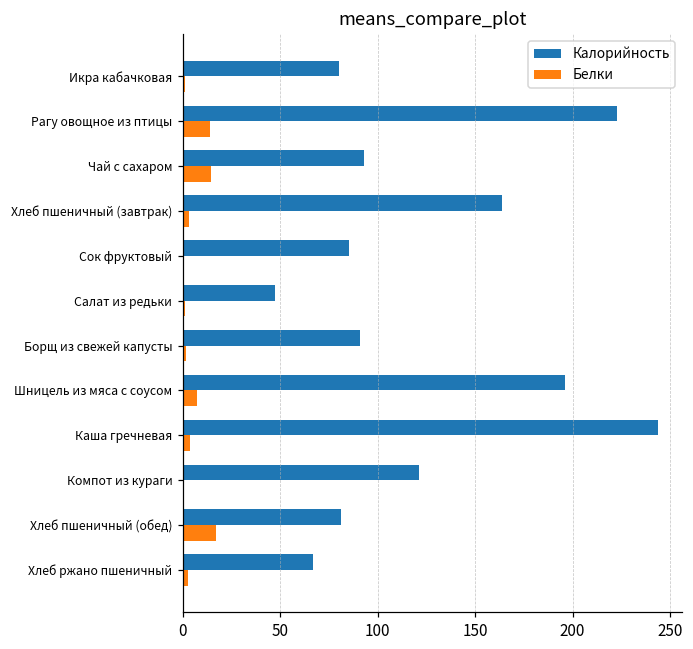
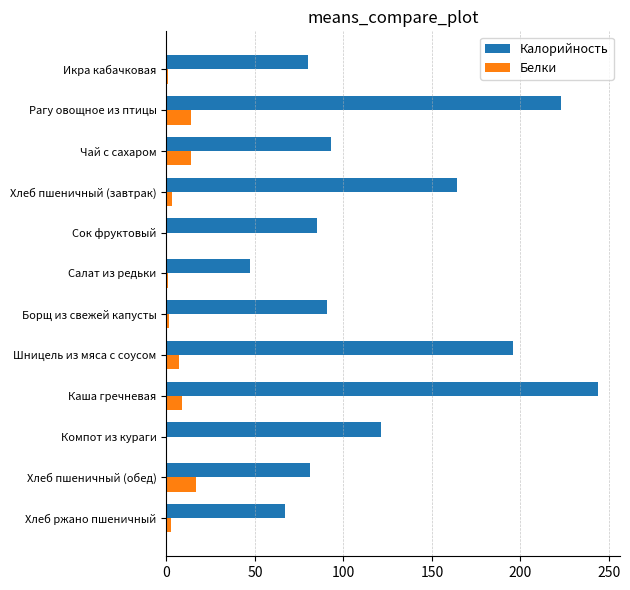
  {
    "Калорийность": {
      "Икра кабачковая": 80,
      "Рагу овощное из птицы": 223,
      "Чай с сахаром": 93,
      "Хлеб пшеничный (завтрак)": 164,
      "Сок фруктовый": 85,
      "Салат из редьки": 47,
      "Борщ из свежей капусты": 91,
      "Шницель из мяса с соусом": 196,
      "Каша гречневая": 244,
      "Компот из кураги": 121,
      "Хлеб пшеничный (обед)": 81,
      "Хлеб ржано пшеничный": 67
    },
    "Белки": {
      "Рагу овощное из птицы": 14,
      "Чай с сахаром": 14,
      "Хлеб пшеничный (завтрак)": 3,
      "Сок фруктовый": 0,
      "Борщ из свежей капусты": 2,
      "Шницель из мяса с соусом": 7,
-     "Каша гречневая": 3,
+     "Каша гречневая": 9,
      "Хлеб пшеничный (обед)": 17,
      "Хлеб ржано пшеничный": 3
    }
  }
